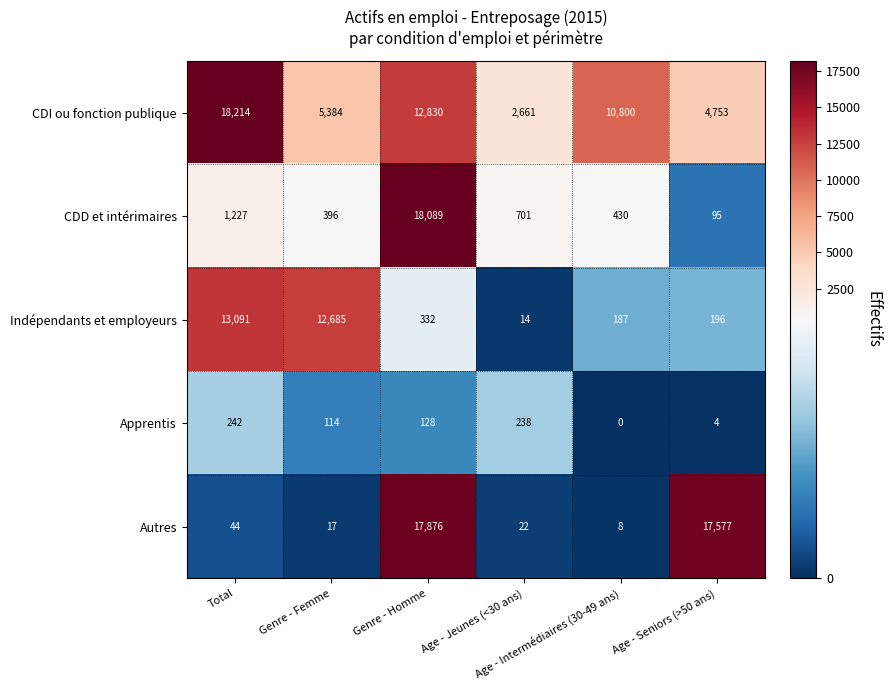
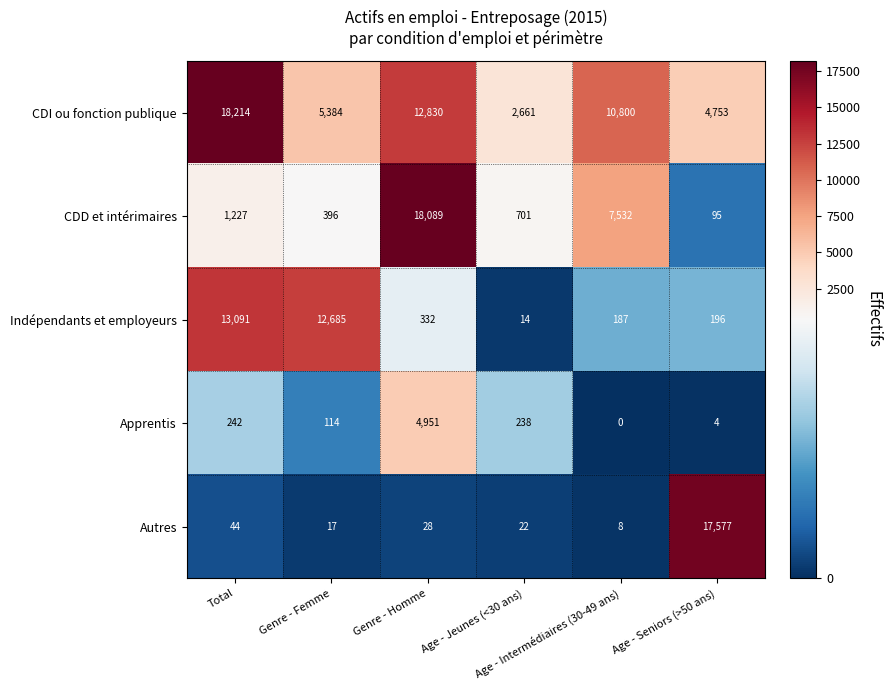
  {
    "CDI ou fonction publique": {
      "Total": "18,214",
      "Genre - Femme": "5,384",
      "Genre - Homme": "12,830",
      "Age - Jeunes (<30 ans)": "2,661",
      "Age - Intermédiaires (30-49 ans)": "10,800",
      "Age - Seniors (>50 ans)": "4,753"
    },
    "CDD et intérimaires": {
      "Total": "1,227",
      "Genre - Femme": "396",
      "Genre - Homme": "18,089",
      "Age - Jeunes (<30 ans)": "701",
-     "Age - Intermédiaires (30-49 ans)": "430",
+     "Age - Intermédiaires (30-49 ans)": "7,532",
      "Age - Seniors (>50 ans)": "95"
    },
    "Indépendants et employeurs": {
      "Total": "13,091",
      "Genre - Femme": "12,685",
      "Genre - Homme": "332",
      "Age - Jeunes (<30 ans)": "14",
      "Age - Intermédiaires (30-49 ans)": "187",
      "Age - Seniors (>50 ans)": "196"
    },
    "Apprentis": {
      "Total": "242",
      "Genre - Femme": "114",
-     "Genre - Homme": "128",
+     "Genre - Homme": "4,951",
      "Age - Jeunes (<30 ans)": "238",
      "Age - Intermédiaires (30-49 ans)": "0",
      "Age - Seniors (>50 ans)": "4"
    },
    "Autres": {
      "Total": "44",
      "Genre - Femme": "17",
-     "Genre - Homme": "17,876",
+     "Genre - Homme": "28",
      "Age - Jeunes (<30 ans)": "22",
      "Age - Intermédiaires (30-49 ans)": "8",
      "Age - Seniors (>50 ans)": "17,577"
    }
  }
